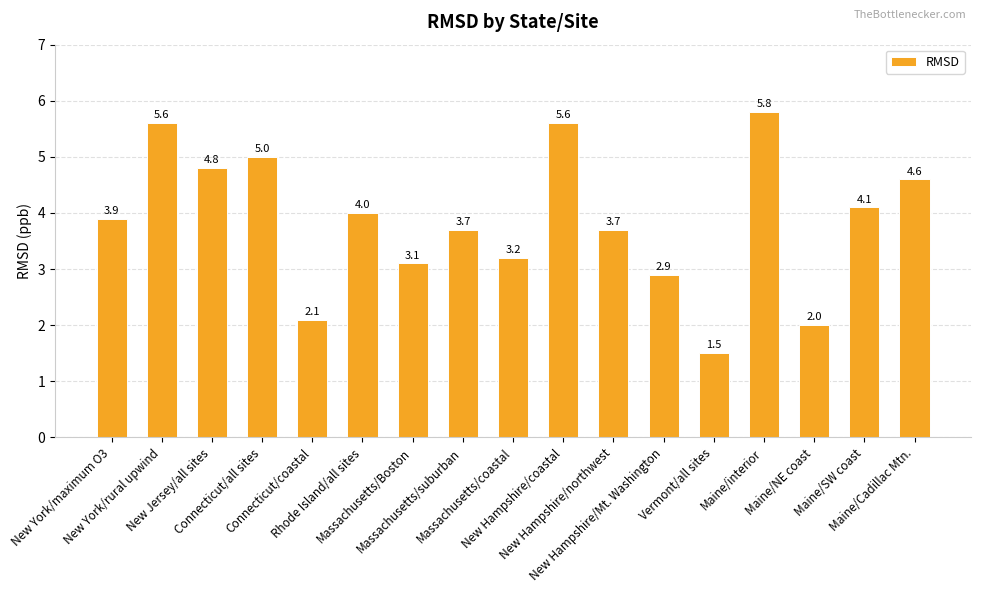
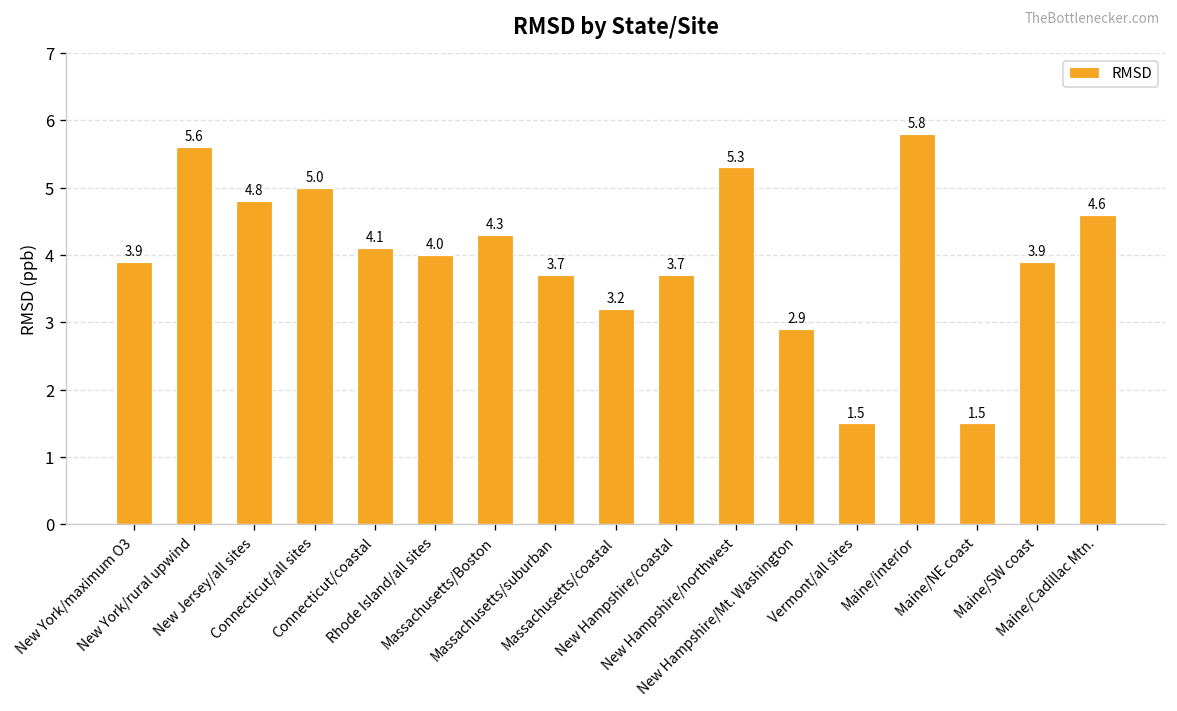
  {
    "New York/maximum O3": 3.9,
    "New York/rural upwind": 5.6,
    "New Jersey/all sites": 4.8,
    "Connecticut/all sites": 5.0,
-   "Connecticut/coastal": 2.1,
+   "Connecticut/coastal": 4.1,
    "Rhode Island/all sites": 4.0,
-   "Massachusetts/Boston": 3.1,
+   "Massachusetts/Boston": 4.3,
    "Massachusetts/suburban": 3.7,
    "Massachusetts/coastal": 3.2,
-   "New Hampshire/coastal": 5.6,
-   "New Hampshire/northwest": 3.7,
+   "New Hampshire/coastal": 3.7,
+   "New Hampshire/northwest": 5.3,
    "New Hampshire/Mt. Washington": 2.9,
    "Vermont/all sites": 1.5,
    "Maine/interior": 5.8,
-   "Maine/NE coast": 2.0,
-   "Maine/SW coast": 4.1,
+   "Maine/NE coast": 1.5,
+   "Maine/SW coast": 3.9,
    "Maine/Cadillac Mtn.": 4.6
  }
